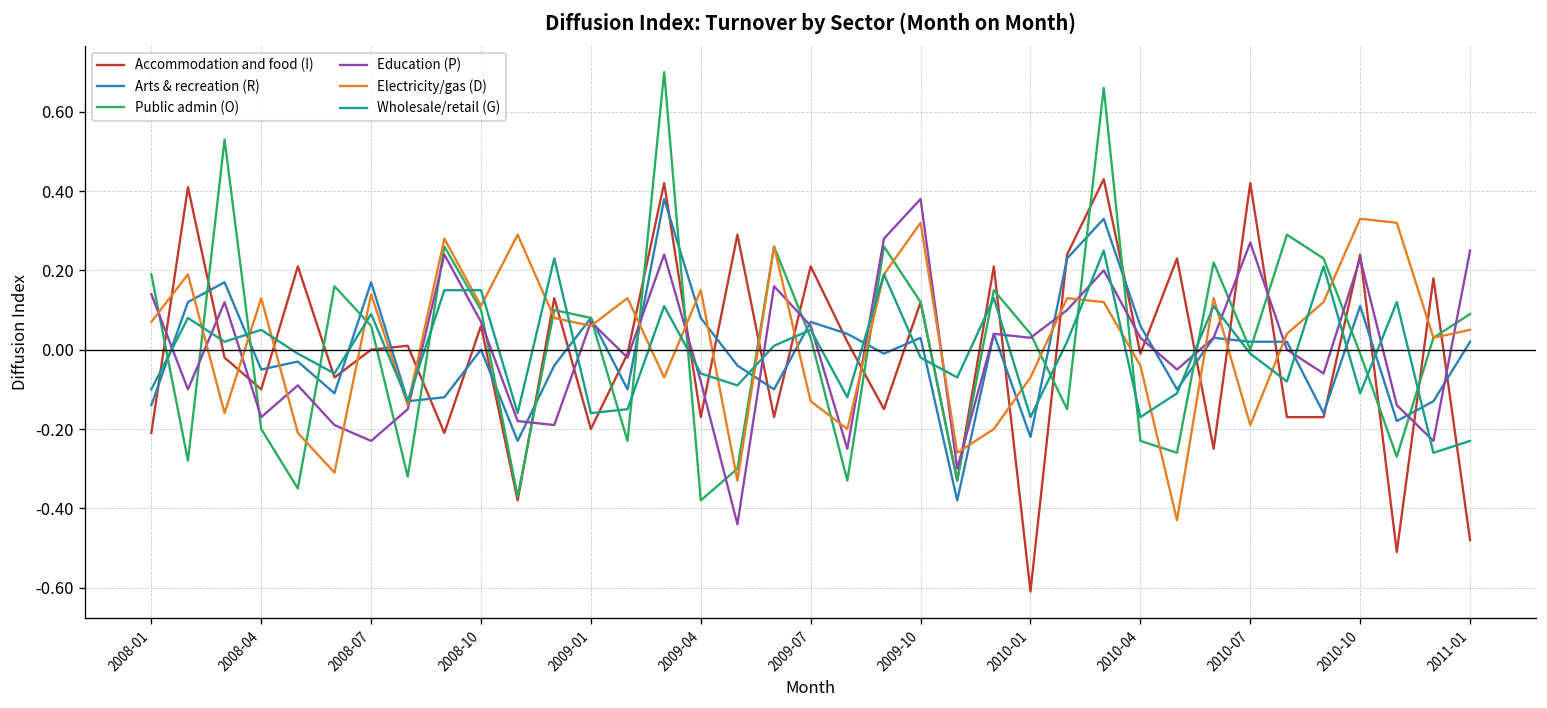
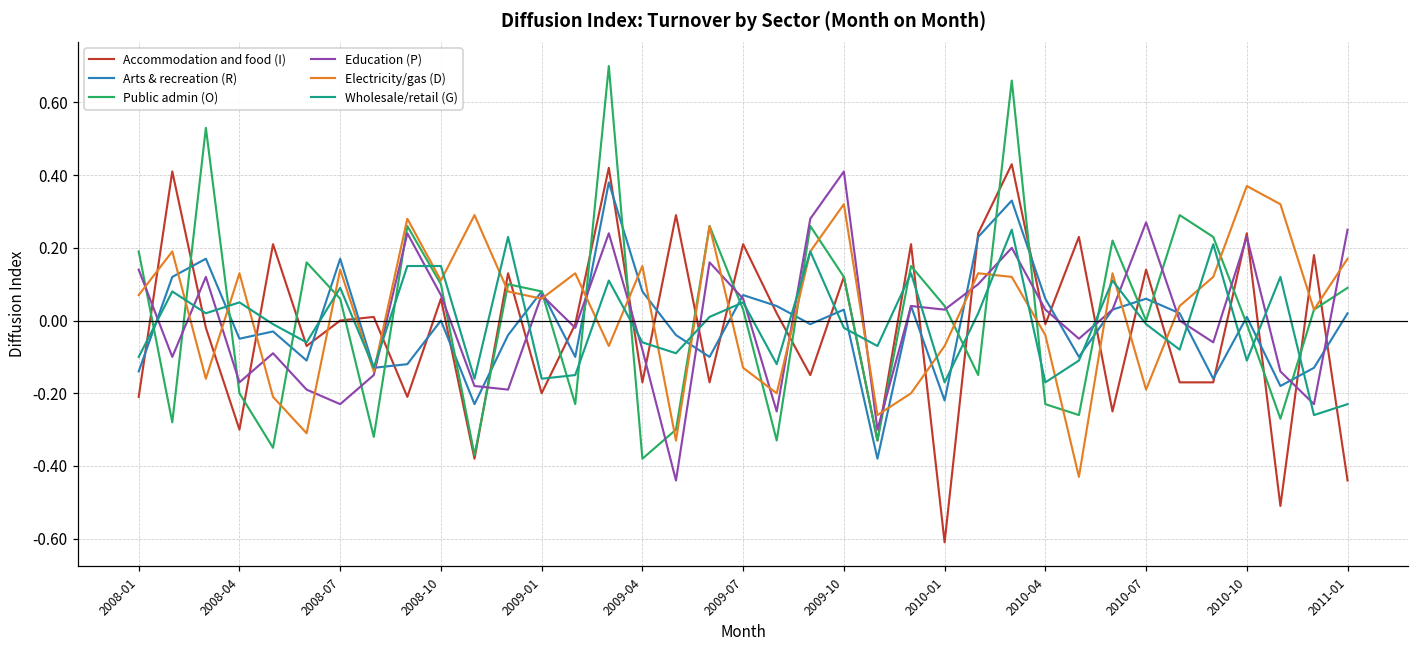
  {
    "Accommodation and food (I)": {
      "2008-01": -0.21,
-     "2008-04": -0.1,
+     "2008-04": -0.3,
      "2008-07": 0.00,
      "2008-10": 0.06,
      "2009-01": -0.20,
      "2009-04": -0.17,
      "2009-07": 0.21,
      "2010-01": -0.61,
      "2010-04": -0.01,
-     "2010-07": 0.42,
+     "2010-07": 0.14,
      "2010-10": 0.24,
-     "2011-01": -0.48
+     "2011-01": -0.44
    },
    "Arts & recreation (R)": {
      "2008-01": -0.14,
      "2008-04": -0.05,
      "2008-07": 0.17,
      "2008-10": 0.00,
      "2009-04": 0.08,
      "2009-07": 0.07,
      "2009-10": 0.03,
      "2010-01": -0.22,
      "2010-04": 0.06,
-     "2010-07": 0.02,
-     "2010-10": 0.11,
+     "2010-07": 0.06,
+     "2010-10": 0.01,
      "2011-01": 0.02
    },
    "Education (P)": {
      "2008-01": 0.14,
      "2008-04": -0.17,
      "2008-07": -0.23,
      "2008-10": 0.07,
      "2009-01": 0.07,
      "2009-04": -0.08,
      "2009-07": 0.06,
-     "2009-10": 0.38,
+     "2009-10": 0.41,
      "2010-01": 0.03,
      "2010-04": 0.03,
      "2010-07": 0.27,
      "2010-10": 0.23,
      "2011-01": 0.25
    },
    "Electricity/gas (D)": {
      "2008-01": 0.07,
      "2008-04": 0.13,
      "2008-07": 0.14,
      "2008-10": 0.11,
      "2009-01": 0.06,
      "2009-04": 0.15,
      "2009-07": -0.13,
      "2009-10": 0.32,
      "2010-01": -0.07,
      "2010-04": -0.04,
      "2010-07": -0.19,
-     "2010-10": 0.33,
-     "2011-01": 0.05
+     "2010-10": 0.37,
+     "2011-01": 0.17
    }
  }
